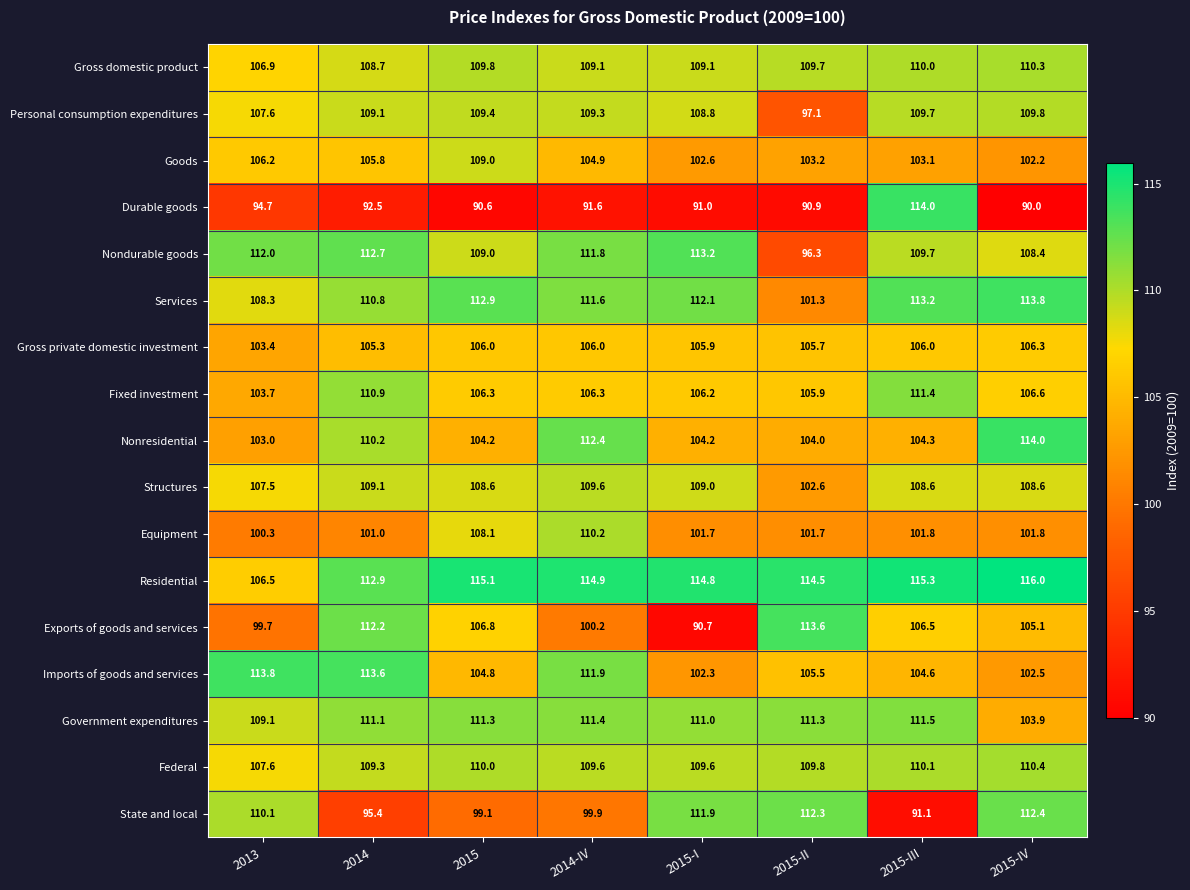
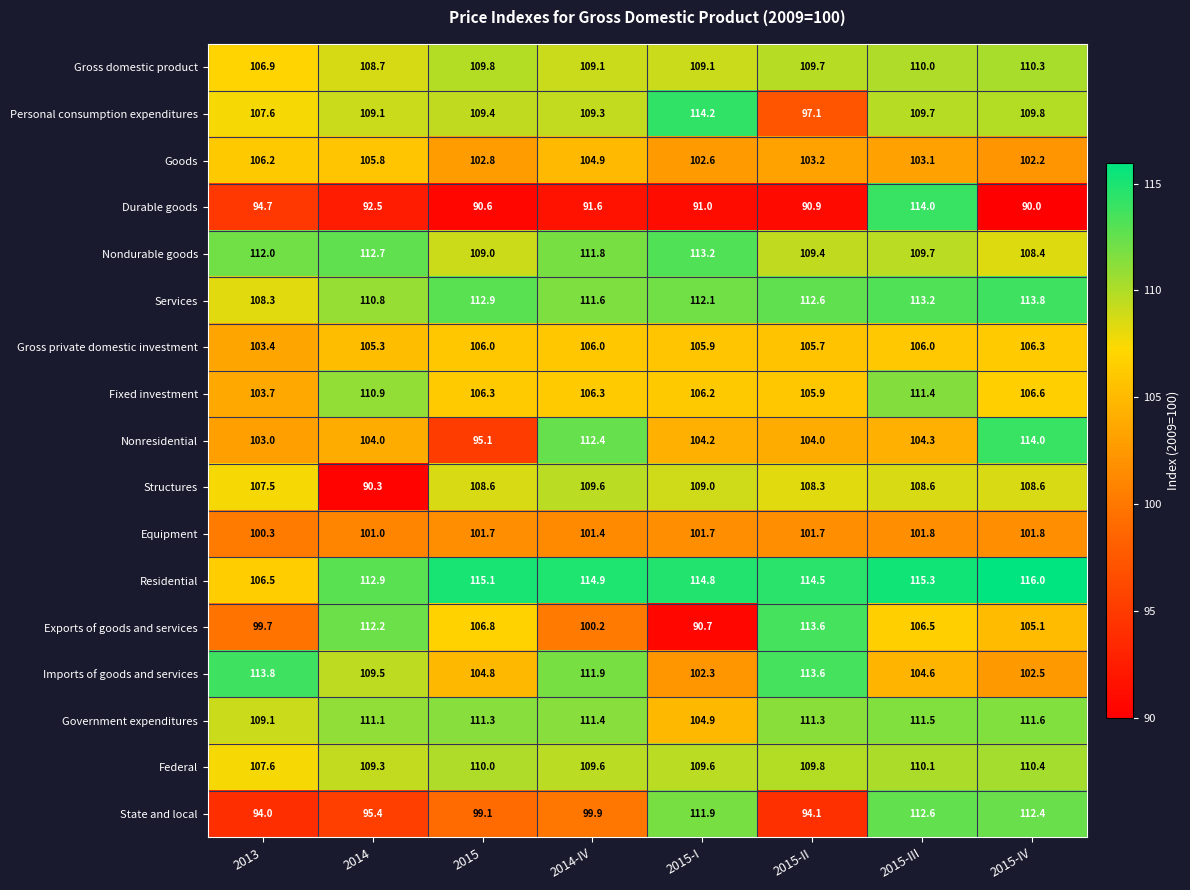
  {
    "Gross domestic product": {
      "2013": 106.9,
      "2014": 108.7,
      "2015": 109.8,
      "2014-IV": 109.1,
      "2015-I": 109.1,
      "2015-II": 109.7,
      "2015-III": 110.0,
      "2015-IV": 110.3
    },
    "Personal consumption expenditures": {
      "2013": 107.6,
      "2014": 109.1,
      "2015": 109.4,
      "2014-IV": 109.3,
-     "2015-I": 108.8,
+     "2015-I": 114.2,
      "2015-II": 97.1,
      "2015-III": 109.7,
      "2015-IV": 109.8
    },
    "Goods": {
      "2013": 106.2,
      "2014": 105.8,
-     "2015": 109.0,
+     "2015": 102.8,
      "2014-IV": 104.9,
      "2015-I": 102.6,
      "2015-II": 103.2,
      "2015-III": 103.1,
      "2015-IV": 102.2
    },
    "Durable goods": {
      "2013": 94.7,
      "2014": 92.5,
      "2015": 90.6,
      "2014-IV": 91.6,
      "2015-I": 91.0,
      "2015-II": 90.9,
      "2015-III": 114.0,
      "2015-IV": 90.0
    },
    "Nondurable goods": {
      "2013": 112.0,
      "2014": 112.7,
      "2015": 109.0,
      "2014-IV": 111.8,
      "2015-I": 113.2,
-     "2015-II": 96.3,
+     "2015-II": 109.4,
      "2015-III": 109.7,
      "2015-IV": 108.4
    },
    "Services": {
      "2013": 108.3,
      "2014": 110.8,
      "2015": 112.9,
      "2014-IV": 111.6,
      "2015-I": 112.1,
-     "2015-II": 101.3,
+     "2015-II": 112.6,
      "2015-III": 113.2,
      "2015-IV": 113.8
    },
    "Gross private domestic investment": {
      "2013": 103.4,
      "2014": 105.3,
      "2015": 106.0,
      "2014-IV": 106.0,
      "2015-I": 105.9,
      "2015-II": 105.7,
      "2015-III": 106.0,
      "2015-IV": 106.3
    },
    "Fixed investment": {
      "2013": 103.7,
      "2014": 110.9,
      "2015": 106.3,
      "2014-IV": 106.3,
      "2015-I": 106.2,
      "2015-II": 105.9,
      "2015-III": 111.4,
      "2015-IV": 106.6
    },
    "Nonresidential": {
      "2013": 103.0,
-     "2014": 110.2,
-     "2015": 104.2,
+     "2014": 104.0,
+     "2015": 95.1,
      "2014-IV": 112.4,
      "2015-I": 104.2,
      "2015-II": 104.0,
      "2015-III": 104.3,
      "2015-IV": 114.0
    },
    "Structures": {
      "2013": 107.5,
-     "2014": 109.1,
+     "2014": 90.3,
      "2015": 108.6,
      "2014-IV": 109.6,
      "2015-I": 109.0,
-     "2015-II": 102.6,
+     "2015-II": 108.3,
      "2015-III": 108.6,
      "2015-IV": 108.6
    },
    "Equipment": {
      "2013": 100.3,
      "2014": 101.0,
-     "2015": 108.1,
-     "2014-IV": 110.2,
+     "2015": 101.7,
+     "2014-IV": 101.4,
      "2015-I": 101.7,
      "2015-II": 101.7,
      "2015-III": 101.8,
      "2015-IV": 101.8
    },
    "Residential": {
      "2013": 106.5,
      "2014": 112.9,
      "2015": 115.1,
      "2014-IV": 114.9,
      "2015-I": 114.8,
      "2015-II": 114.5,
      "2015-III": 115.3,
      "2015-IV": 116.0
    },
    "Exports of goods and services": {
      "2013": 99.7,
      "2014": 112.2,
      "2015": 106.8,
      "2014-IV": 100.2,
      "2015-I": 90.7,
      "2015-II": 113.6,
      "2015-III": 106.5,
      "2015-IV": 105.1
    },
    "Imports of goods and services": {
      "2013": 113.8,
-     "2014": 113.6,
+     "2014": 109.5,
      "2015": 104.8,
      "2014-IV": 111.9,
      "2015-I": 102.3,
-     "2015-II": 105.5,
+     "2015-II": 113.6,
      "2015-III": 104.6,
      "2015-IV": 102.5
    },
    "Government expenditures": {
      "2013": 109.1,
      "2014": 111.1,
      "2015": 111.3,
      "2014-IV": 111.4,
-     "2015-I": 111.0,
+     "2015-I": 104.9,
      "2015-II": 111.3,
      "2015-III": 111.5,
-     "2015-IV": 103.9
+     "2015-IV": 111.6
    },
    "Federal": {
      "2013": 107.6,
      "2014": 109.3,
      "2015": 110.0,
      "2014-IV": 109.6,
      "2015-I": 109.6,
      "2015-II": 109.8,
      "2015-III": 110.1,
      "2015-IV": 110.4
    },
    "State and local": {
-     "2013": 110.1,
+     "2013": 94.0,
      "2014": 95.4,
      "2015": 99.1,
      "2014-IV": 99.9,
      "2015-I": 111.9,
-     "2015-II": 112.3,
-     "2015-III": 91.1,
+     "2015-II": 94.1,
+     "2015-III": 112.6,
      "2015-IV": 112.4
    }
  }
